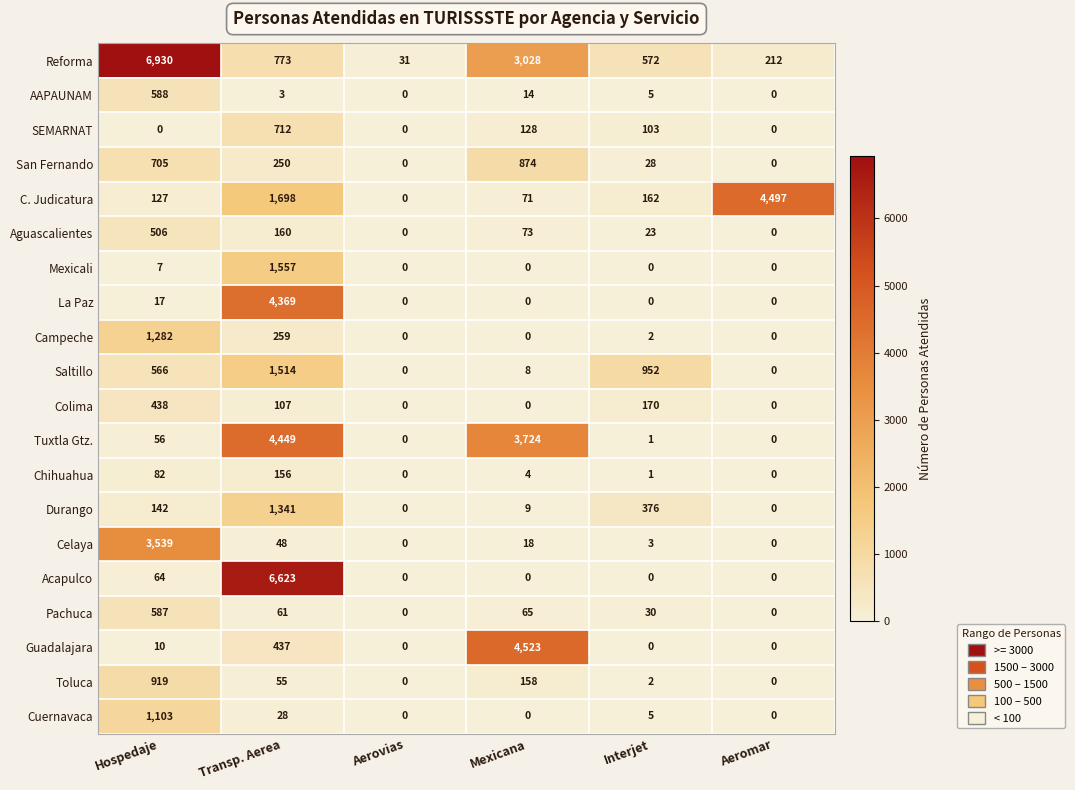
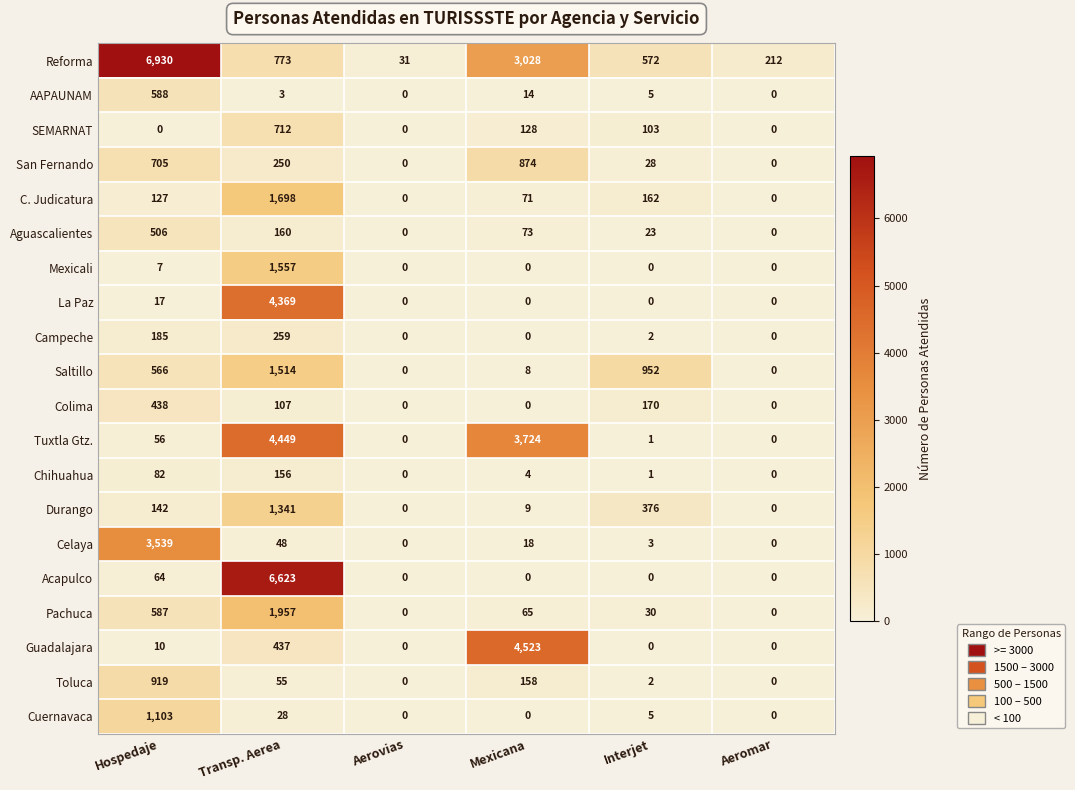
  {
    "Reforma": {
      "Hospedaje": "6,930",
      "Transp. Aerea": "773",
      "Aerovias": "31",
      "Mexicana": "3,028",
      "Interjet": "572",
      "Aeromar": "212"
    },
    "AAPAUNAM": {
      "Hospedaje": "588",
      "Transp. Aerea": "3",
      "Aerovias": "0",
      "Mexicana": "14",
      "Interjet": "5",
      "Aeromar": "0"
    },
    "SEMARNAT": {
      "Hospedaje": "0",
      "Transp. Aerea": "712",
      "Aerovias": "0",
      "Mexicana": "128",
      "Interjet": "103",
      "Aeromar": "0"
    },
    "San Fernando": {
      "Hospedaje": "705",
      "Transp. Aerea": "250",
      "Aerovias": "0",
      "Mexicana": "874",
      "Interjet": "28",
      "Aeromar": "0"
    },
    "C. Judicatura": {
      "Hospedaje": "127",
      "Transp. Aerea": "1,698",
      "Aerovias": "0",
      "Mexicana": "71",
      "Interjet": "162",
-     "Aeromar": "4,497"
+     "Aeromar": "0"
    },
    "Aguascalientes": {
      "Hospedaje": "506",
      "Transp. Aerea": "160",
      "Aerovias": "0",
      "Mexicana": "73",
      "Interjet": "23",
      "Aeromar": "0"
    },
    "Mexicali": {
      "Hospedaje": "7",
      "Transp. Aerea": "1,557",
      "Aerovias": "0",
      "Mexicana": "0",
      "Interjet": "0",
      "Aeromar": "0"
    },
    "La Paz": {
      "Hospedaje": "17",
      "Transp. Aerea": "4,369",
      "Aerovias": "0",
      "Mexicana": "0",
      "Interjet": "0",
      "Aeromar": "0"
    },
    "Campeche": {
-     "Hospedaje": "1,282",
+     "Hospedaje": "185",
      "Transp. Aerea": "259",
      "Aerovias": "0",
      "Mexicana": "0",
      "Interjet": "2",
      "Aeromar": "0"
    },
    "Saltillo": {
      "Hospedaje": "566",
      "Transp. Aerea": "1,514",
      "Aerovias": "0",
      "Mexicana": "8",
      "Interjet": "952",
      "Aeromar": "0"
    },
    "Colima": {
      "Hospedaje": "438",
      "Transp. Aerea": "107",
      "Aerovias": "0",
      "Mexicana": "0",
      "Interjet": "170",
      "Aeromar": "0"
    },
    "Tuxtla Gtz.": {
      "Hospedaje": "56",
      "Transp. Aerea": "4,449",
      "Aerovias": "0",
      "Mexicana": "3,724",
      "Interjet": "1",
      "Aeromar": "0"
    },
    "Chihuahua": {
      "Hospedaje": "82",
      "Transp. Aerea": "156",
      "Aerovias": "0",
      "Mexicana": "4",
      "Interjet": "1",
      "Aeromar": "0"
    },
    "Durango": {
      "Hospedaje": "142",
      "Transp. Aerea": "1,341",
      "Aerovias": "0",
      "Mexicana": "9",
      "Interjet": "376",
      "Aeromar": "0"
    },
    "Celaya": {
      "Hospedaje": "3,539",
      "Transp. Aerea": "48",
      "Aerovias": "0",
      "Mexicana": "18",
      "Interjet": "3",
      "Aeromar": "0"
    },
    "Acapulco": {
      "Hospedaje": "64",
      "Transp. Aerea": "6,623",
      "Aerovias": "0",
      "Mexicana": "0",
      "Interjet": "0",
      "Aeromar": "0"
    },
    "Pachuca": {
      "Hospedaje": "587",
-     "Transp. Aerea": "61",
+     "Transp. Aerea": "1,957",
      "Aerovias": "0",
      "Mexicana": "65",
      "Interjet": "30",
      "Aeromar": "0"
    },
    "Guadalajara": {
      "Hospedaje": "10",
      "Transp. Aerea": "437",
      "Aerovias": "0",
      "Mexicana": "4,523",
      "Interjet": "0",
      "Aeromar": "0"
    },
    "Toluca": {
      "Hospedaje": "919",
      "Transp. Aerea": "55",
      "Aerovias": "0",
      "Mexicana": "158",
      "Interjet": "2",
      "Aeromar": "0"
    },
    "Cuernavaca": {
      "Hospedaje": "1,103",
      "Transp. Aerea": "28",
      "Aerovias": "0",
      "Mexicana": "0",
      "Interjet": "5",
      "Aeromar": "0"
    }
  }
